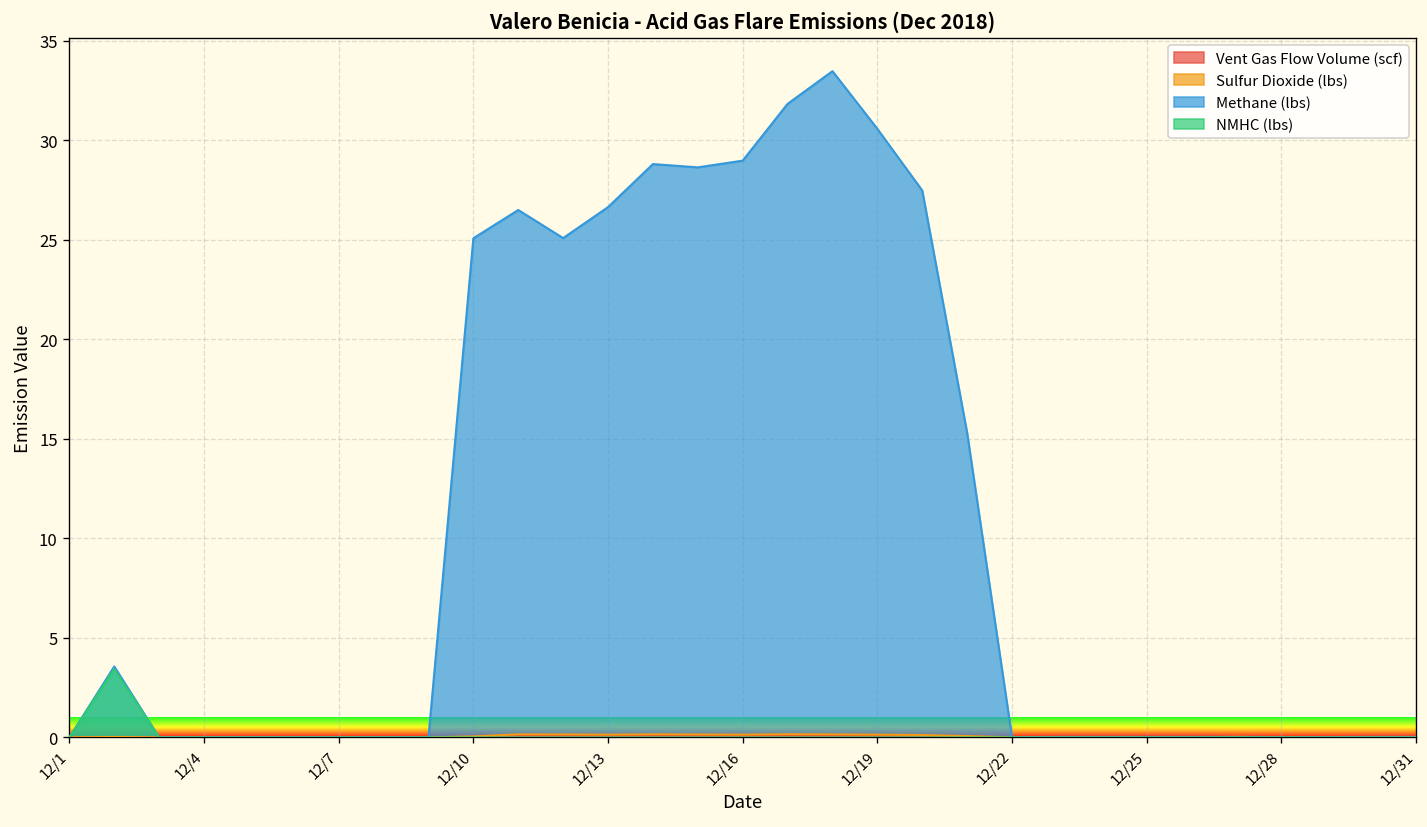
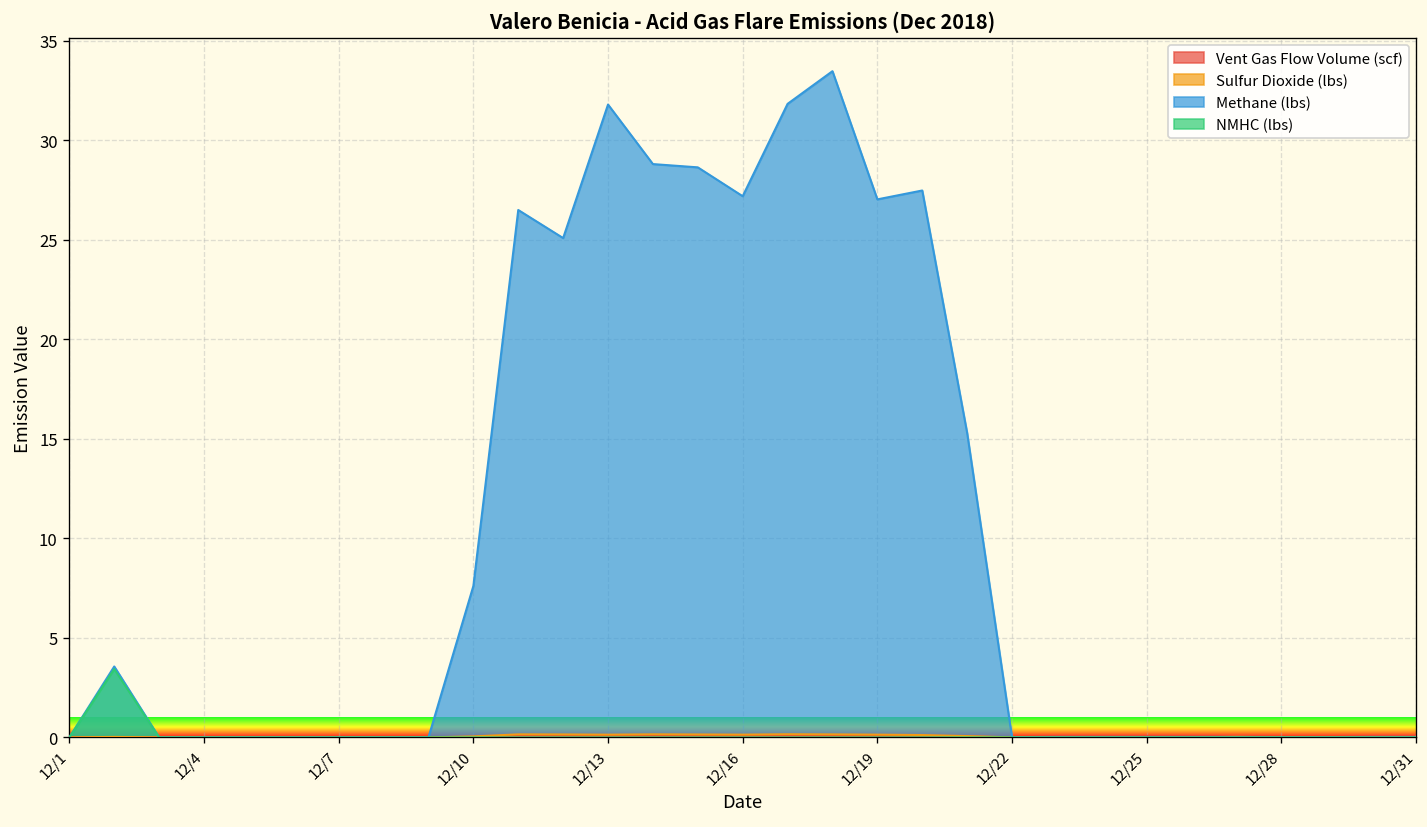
  {
    "Methane (lbs)": {
-     "12/10": 25.1,
-     "12/13": 26.6,
-     "12/16": 29.0,
-     "12/19": 30.6
+     "12/10": 7.6,
+     "12/13": 31.8,
+     "12/16": 27.2,
+     "12/19": 27.0
    }
  }
